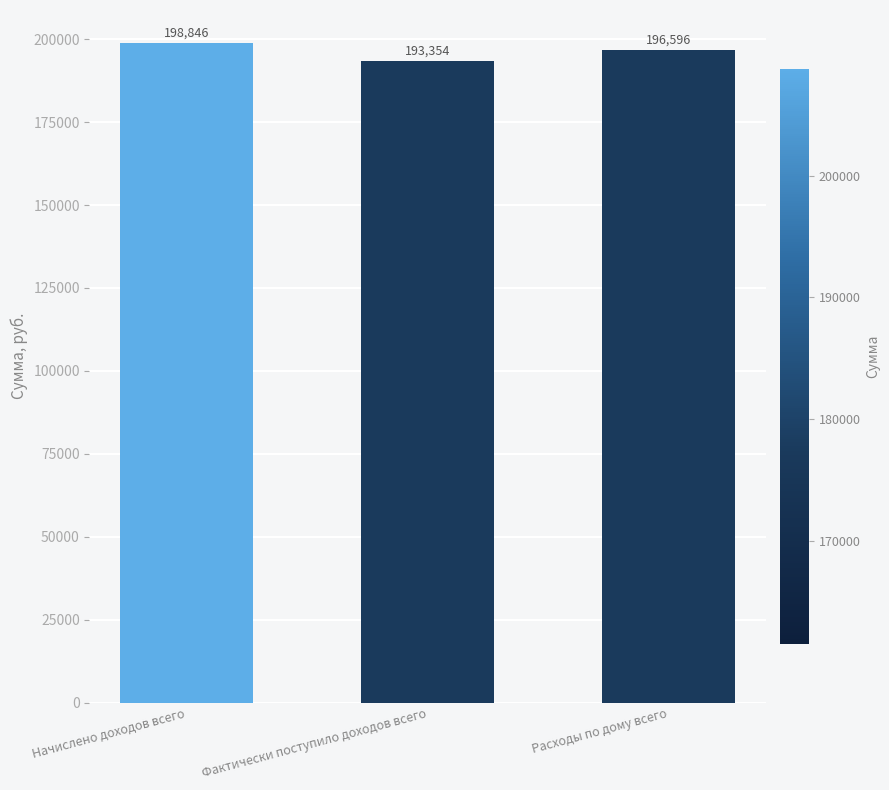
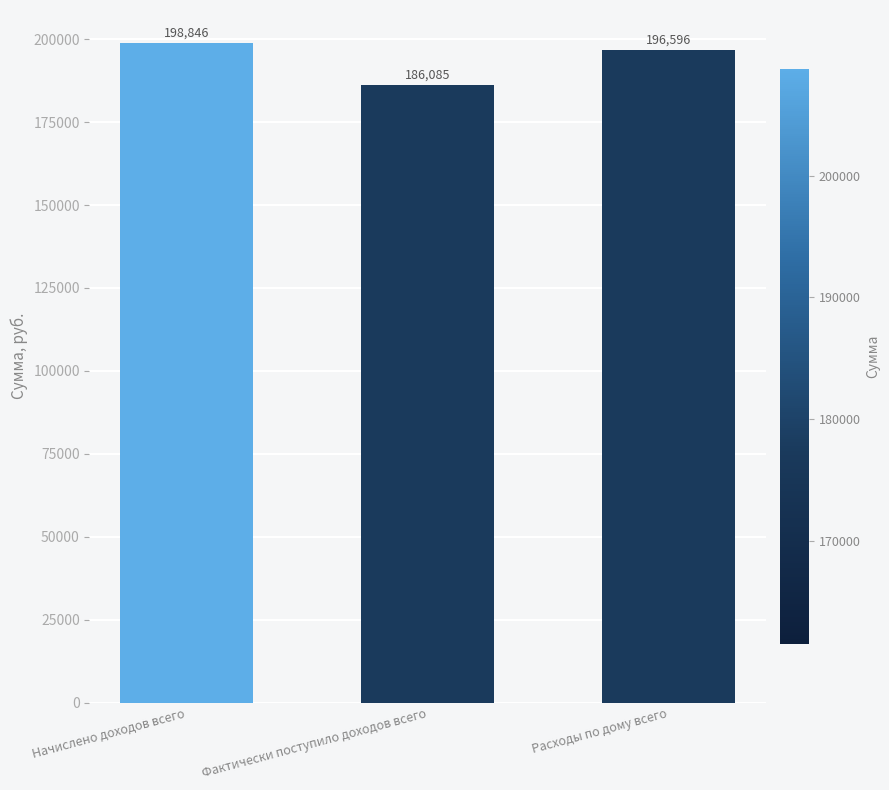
  {
    "Начислено доходов всего": "198,846",
-   "Фактически поступило доходов всего": "193,354",
+   "Фактически поступило доходов всего": "186,085",
    "Расходы по дому всего": "196,596"
  }
